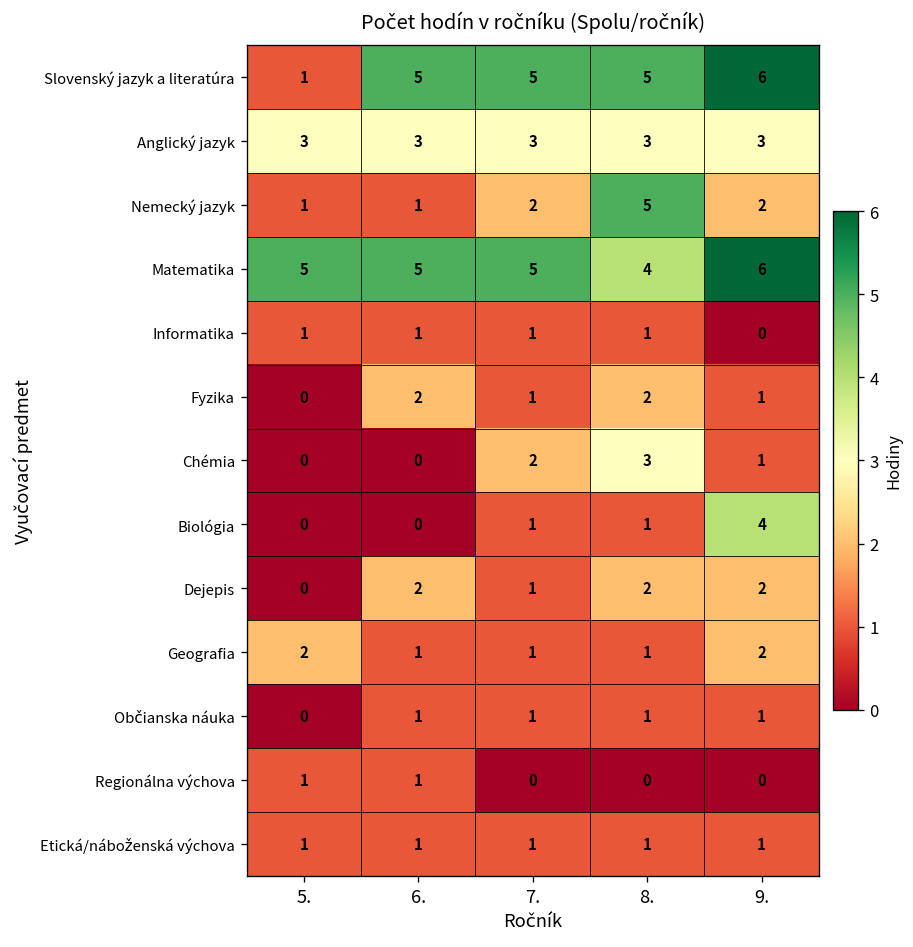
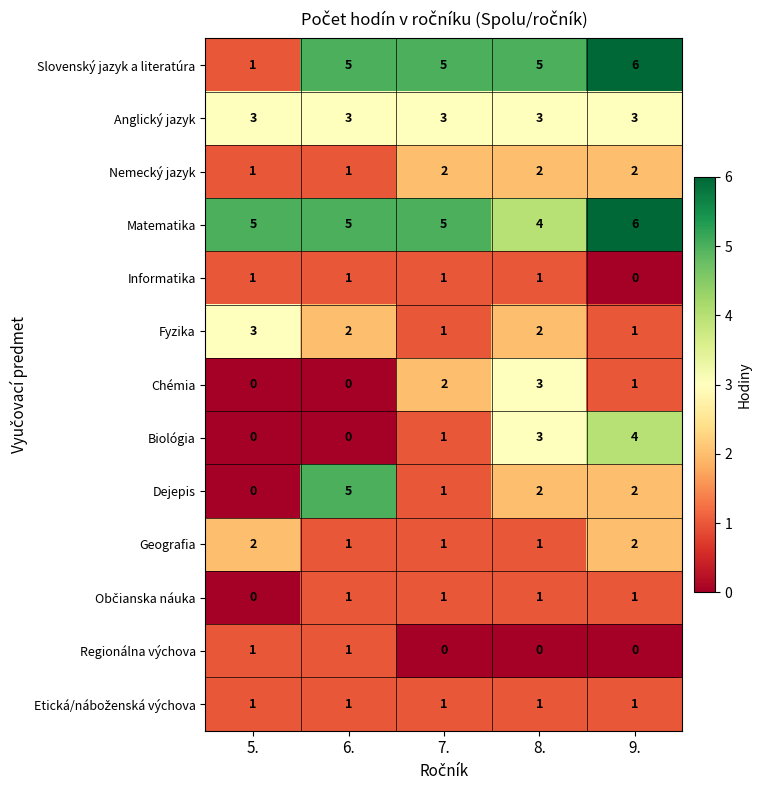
  {
    "Slovenský jazyk a literatúra": {
      "5.": 1,
      "6.": 5,
      "7.": 5,
      "8.": 5,
      "9.": 6
    },
    "Anglický jazyk": {
      "5.": 3,
      "6.": 3,
      "7.": 3,
      "8.": 3,
      "9.": 3
    },
    "Nemecký jazyk": {
      "5.": 1,
      "6.": 1,
      "7.": 2,
-     "8.": 5,
+     "8.": 2,
      "9.": 2
    },
    "Matematika": {
      "5.": 5,
      "6.": 5,
      "7.": 5,
      "8.": 4,
      "9.": 6
    },
    "Informatika": {
      "5.": 1,
      "6.": 1,
      "7.": 1,
      "8.": 1,
      "9.": 0
    },
    "Fyzika": {
-     "5.": 0,
+     "5.": 3,
      "6.": 2,
      "7.": 1,
      "8.": 2,
      "9.": 1
    },
    "Chémia": {
      "5.": 0,
      "6.": 0,
      "7.": 2,
      "8.": 3,
      "9.": 1
    },
    "Biológia": {
      "5.": 0,
      "6.": 0,
      "7.": 1,
-     "8.": 1,
+     "8.": 3,
      "9.": 4
    },
    "Dejepis": {
      "5.": 0,
-     "6.": 2,
+     "6.": 5,
      "7.": 1,
      "8.": 2,
      "9.": 2
    },
    "Geografia": {
      "5.": 2,
      "6.": 1,
      "7.": 1,
      "8.": 1,
      "9.": 2
    },
    "Občianska náuka": {
      "5.": 0,
      "6.": 1,
      "7.": 1,
      "8.": 1,
      "9.": 1
    },
    "Regionálna výchova": {
      "5.": 1,
      "6.": 1,
      "7.": 0,
      "8.": 0,
      "9.": 0
    },
    "Etická/náboženská výchova": {
      "5.": 1,
      "6.": 1,
      "7.": 1,
      "8.": 1,
      "9.": 1
    }
  }
